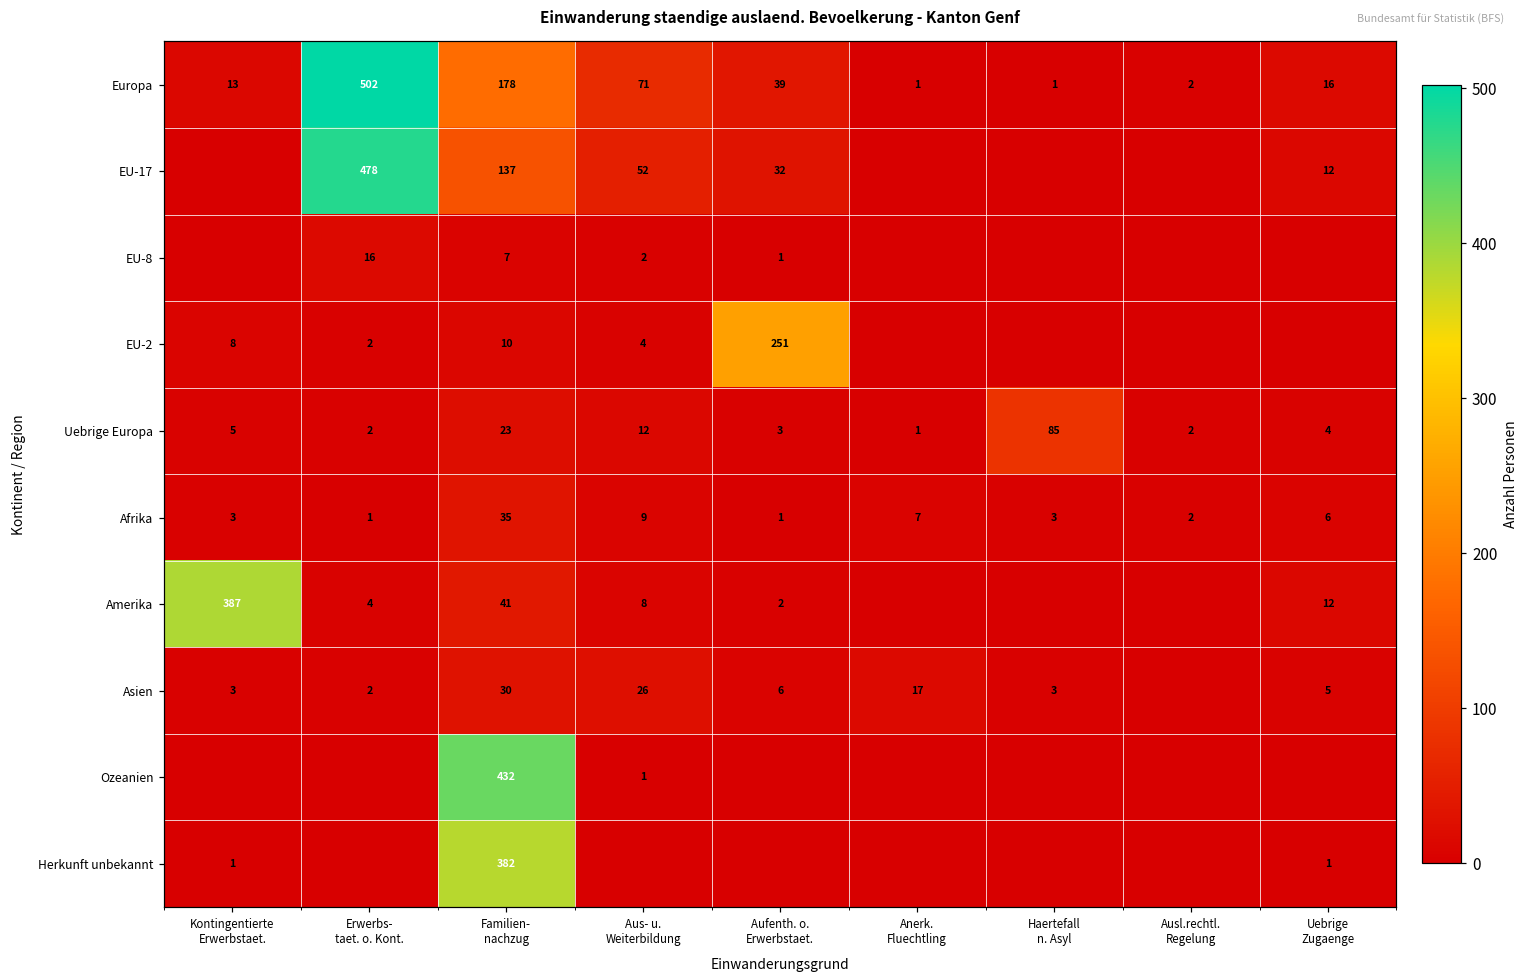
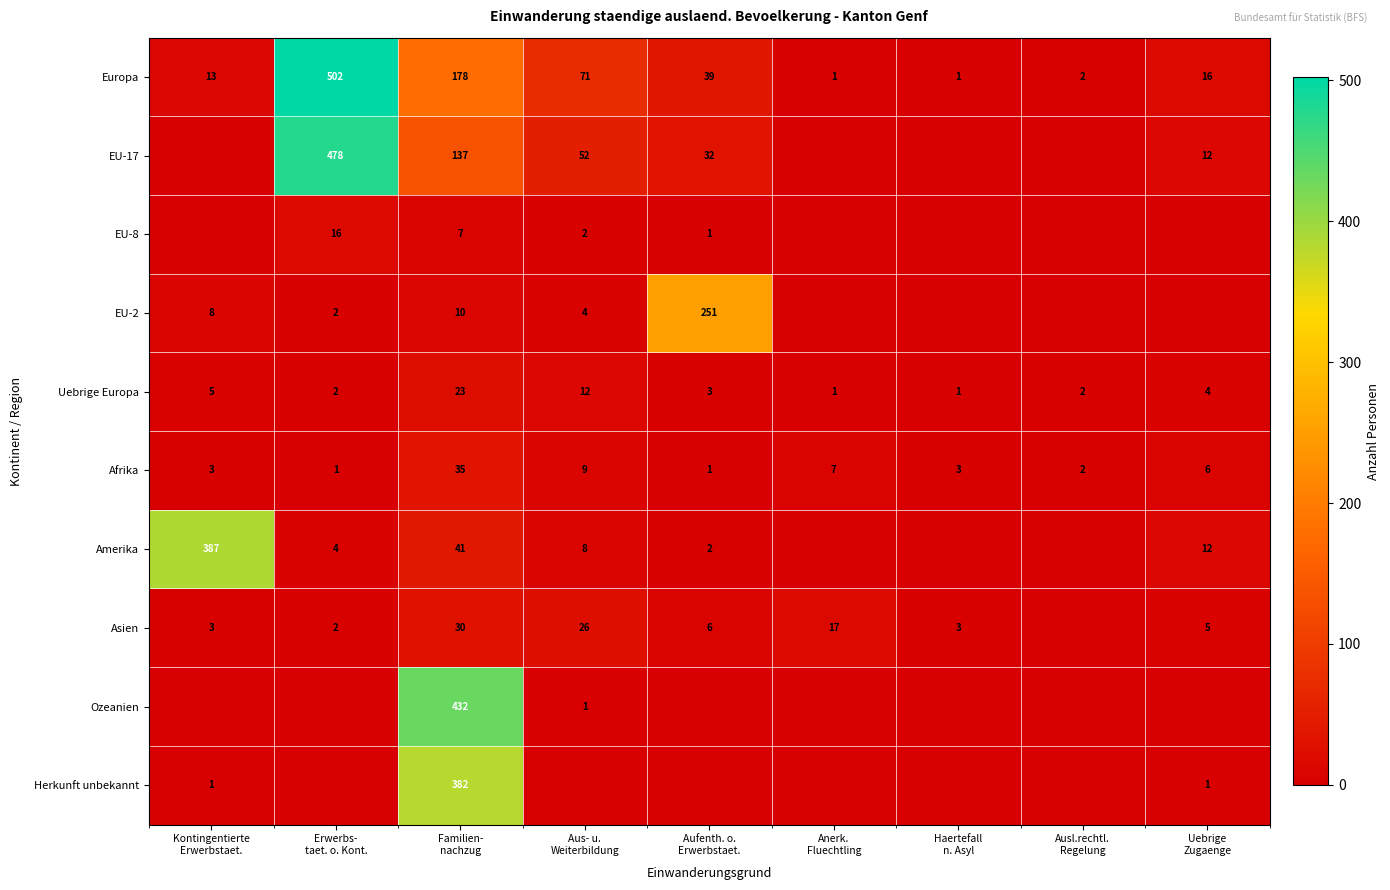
  {
    "Europa": {
      "Kontingentierte Erwerbstaet.": 13,
      "Erwerbs- taet. o. Kont.": 502,
      "Familien- nachzug": 178,
      "Aus- u. Weiterbildung": 71,
      "Aufenth. o. Erwerbstaet.": 39,
      "Anerk. Fluechtling": 1,
      "Haertefall n. Asyl": 1,
      "Ausl.rechtl. Regelung": 2,
      "Uebrige Zugaenge": 16
    },
    "EU-17": {
      "Erwerbs- taet. o. Kont.": 478,
      "Familien- nachzug": 137,
      "Aus- u. Weiterbildung": 52,
      "Aufenth. o. Erwerbstaet.": 32,
      "Uebrige Zugaenge": 12
    },
    "EU-8": {
      "Erwerbs- taet. o. Kont.": 16,
      "Familien- nachzug": 7,
      "Aus- u. Weiterbildung": 2,
      "Aufenth. o. Erwerbstaet.": 1
    },
    "EU-2": {
      "Kontingentierte Erwerbstaet.": 8,
      "Erwerbs- taet. o. Kont.": 2,
      "Familien- nachzug": 10,
      "Aus- u. Weiterbildung": 4,
      "Aufenth. o. Erwerbstaet.": 251
    },
    "Uebrige Europa": {
      "Kontingentierte Erwerbstaet.": 5,
      "Erwerbs- taet. o. Kont.": 2,
      "Familien- nachzug": 23,
      "Aus- u. Weiterbildung": 12,
      "Aufenth. o. Erwerbstaet.": 3,
      "Anerk. Fluechtling": 1,
-     "Haertefall n. Asyl": 85,
+     "Haertefall n. Asyl": 1,
      "Ausl.rechtl. Regelung": 2,
      "Uebrige Zugaenge": 4
    },
    "Afrika": {
      "Kontingentierte Erwerbstaet.": 3,
      "Erwerbs- taet. o. Kont.": 1,
      "Familien- nachzug": 35,
      "Aus- u. Weiterbildung": 9,
      "Aufenth. o. Erwerbstaet.": 1,
      "Anerk. Fluechtling": 7,
      "Haertefall n. Asyl": 3,
      "Ausl.rechtl. Regelung": 2,
      "Uebrige Zugaenge": 6
    },
    "Amerika": {
      "Kontingentierte Erwerbstaet.": 387,
      "Erwerbs- taet. o. Kont.": 4,
      "Familien- nachzug": 41,
      "Aus- u. Weiterbildung": 8,
      "Aufenth. o. Erwerbstaet.": 2,
      "Uebrige Zugaenge": 12
    },
    "Asien": {
      "Kontingentierte Erwerbstaet.": 3,
      "Erwerbs- taet. o. Kont.": 2,
      "Familien- nachzug": 30,
      "Aus- u. Weiterbildung": 26,
      "Aufenth. o. Erwerbstaet.": 6,
      "Anerk. Fluechtling": 17,
      "Haertefall n. Asyl": 3,
      "Uebrige Zugaenge": 5
    },
    "Ozeanien": {
      "Familien- nachzug": 432,
      "Aus- u. Weiterbildung": 1
    },
    "Herkunft unbekannt": {
      "Kontingentierte Erwerbstaet.": 1,
      "Familien- nachzug": 382,
      "Uebrige Zugaenge": 1
    }
  }
